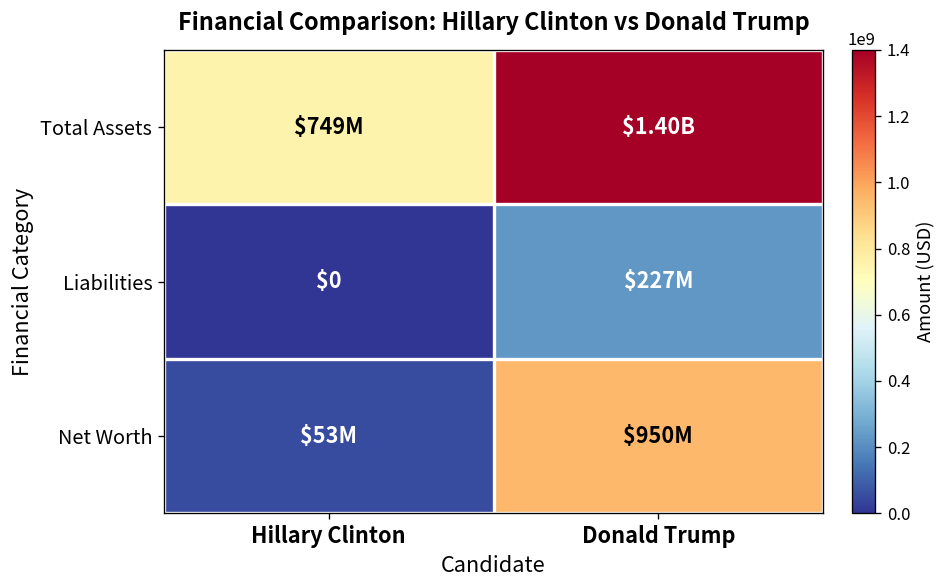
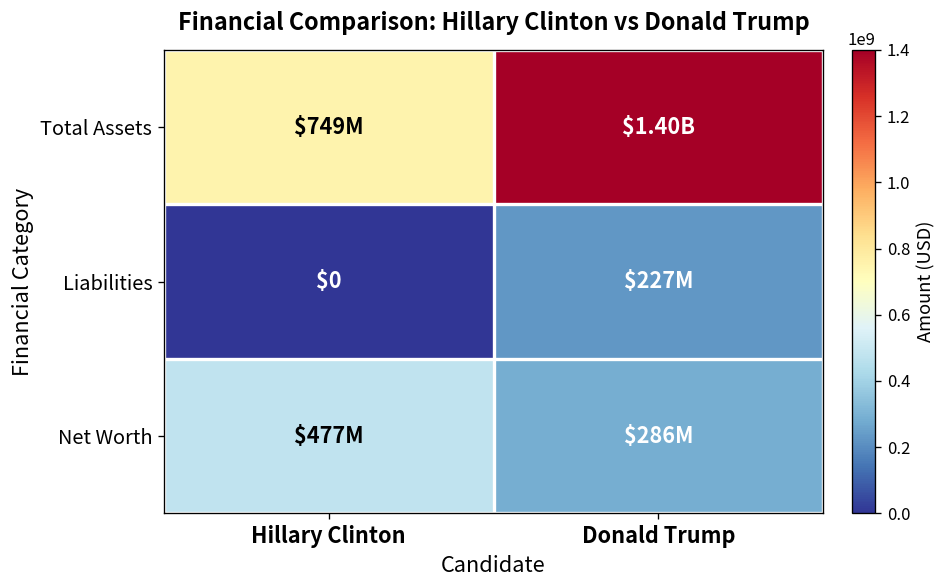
  {
    "Total Assets": {
      "Hillary Clinton": "$749M",
      "Donald Trump": "$1.40B"
    },
    "Liabilities": {
      "Hillary Clinton": "$0",
      "Donald Trump": "$227M"
    },
    "Net Worth": {
-     "Hillary Clinton": "$53M",
-     "Donald Trump": "$950M"
+     "Hillary Clinton": "$477M",
+     "Donald Trump": "$286M"
    }
  }
